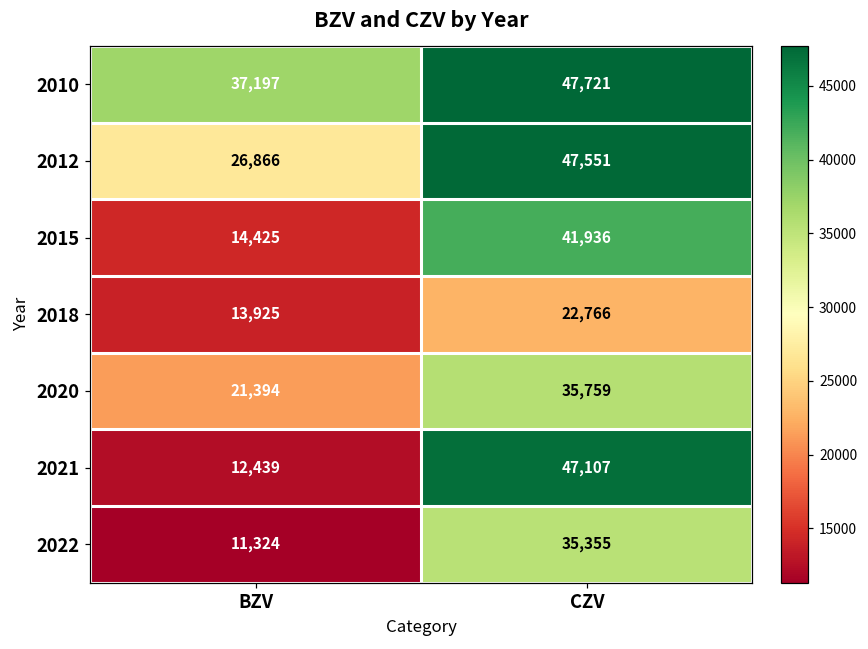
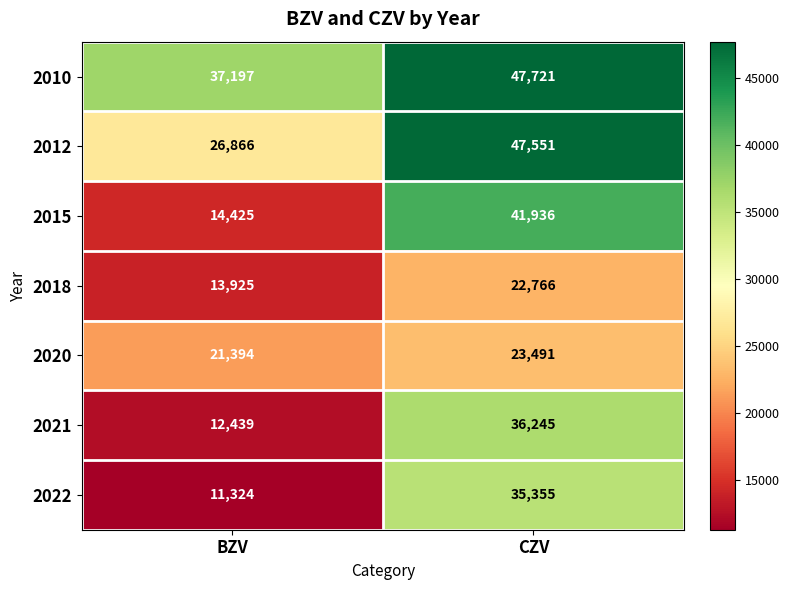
  {
    "2010": {
      "BZV": "37,197",
      "CZV": "47,721"
    },
    "2012": {
      "BZV": "26,866",
      "CZV": "47,551"
    },
    "2015": {
      "BZV": "14,425",
      "CZV": "41,936"
    },
    "2018": {
      "BZV": "13,925",
      "CZV": "22,766"
    },
    "2020": {
      "BZV": "21,394",
-     "CZV": "35,759"
+     "CZV": "23,491"
    },
    "2021": {
      "BZV": "12,439",
-     "CZV": "47,107"
+     "CZV": "36,245"
    },
    "2022": {
      "BZV": "11,324",
      "CZV": "35,355"
    }
  }
